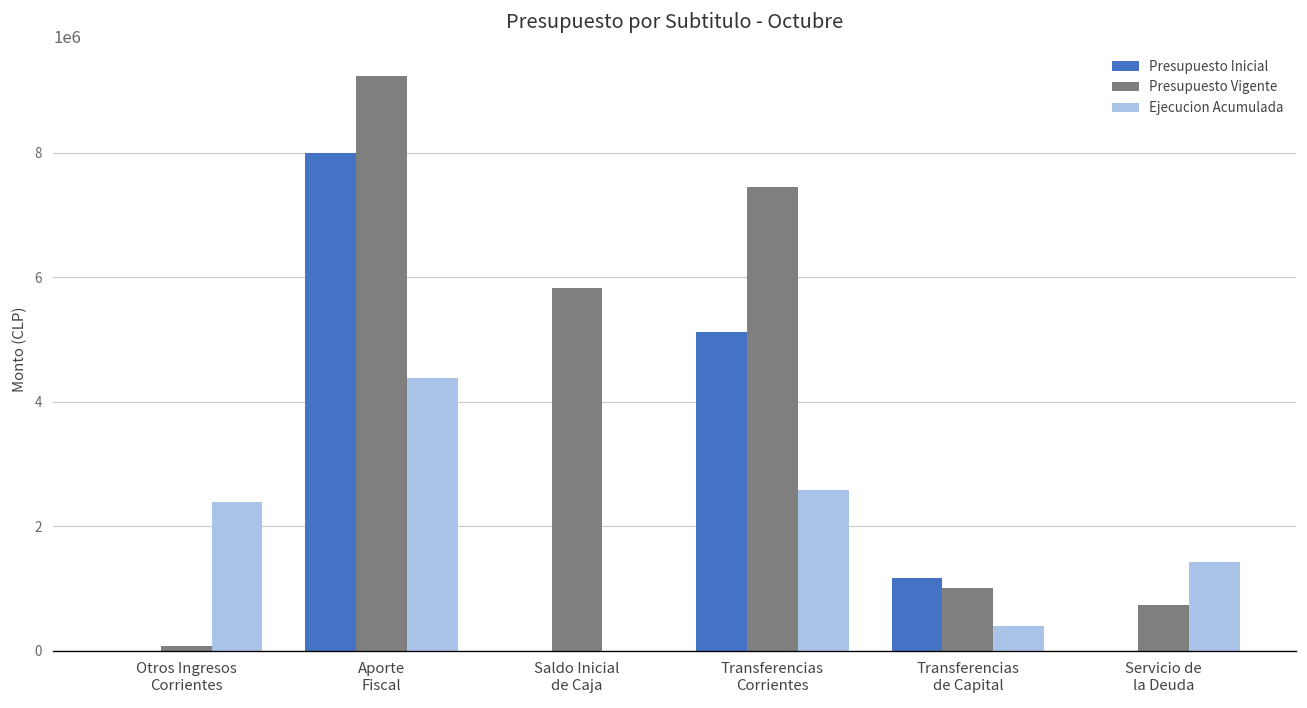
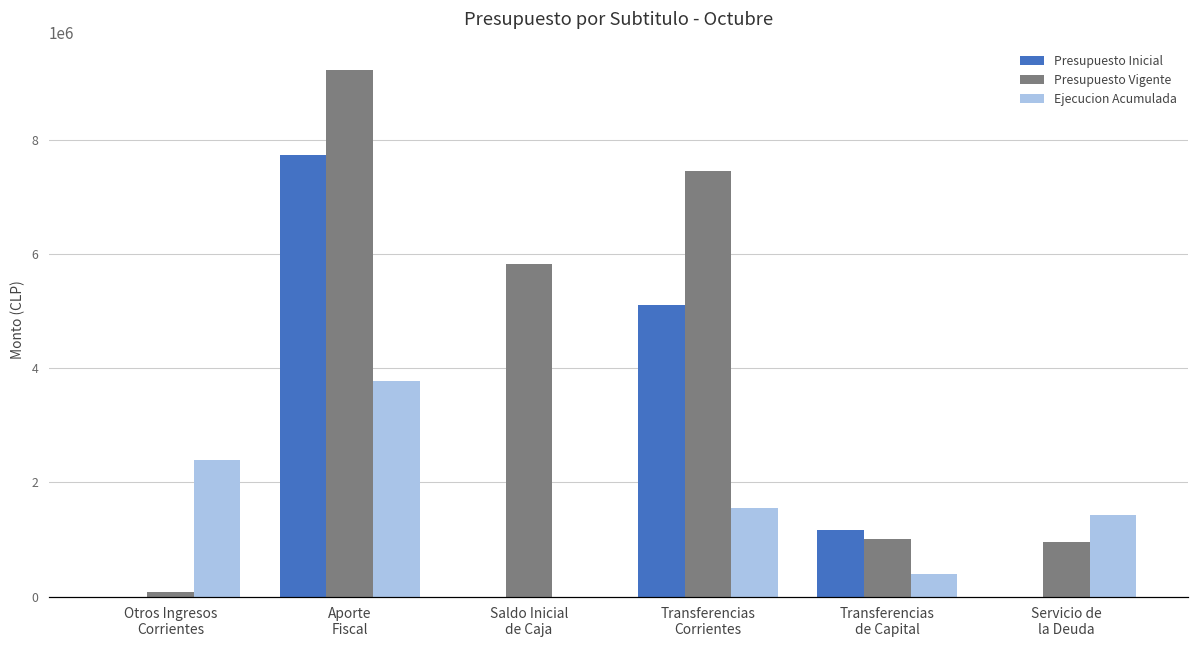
  {
    "Presupuesto Inicial": {
      "Otros Ingresos Corrientes": 0,
-     "Aporte Fiscal": 8000000,
+     "Aporte Fiscal": 7700000,
      "Transferencias Corrientes": 5100000,
      "Transferencias de Capital": 1200000
    },
    "Presupuesto Vigente": {
      "Otros Ingresos Corrientes": 100000,
      "Aporte Fiscal": 9200000,
      "Saldo Inicial de Caja": 5800000,
      "Transferencias Corrientes": 7400000,
      "Transferencias de Capital": 1000000,
-     "Servicio de la Deuda": 700000
+     "Servicio de la Deuda": 1000000
    },
    "Ejecucion Acumulada": {
      "Otros Ingresos Corrientes": 2400000,
-     "Aporte Fiscal": 4400000,
+     "Aporte Fiscal": 3800000,
      "Saldo Inicial de Caja": 0,
-     "Transferencias Corrientes": 2600000,
+     "Transferencias Corrientes": 1600000,
      "Transferencias de Capital": 400000,
      "Servicio de la Deuda": 1400000
    }
  }
